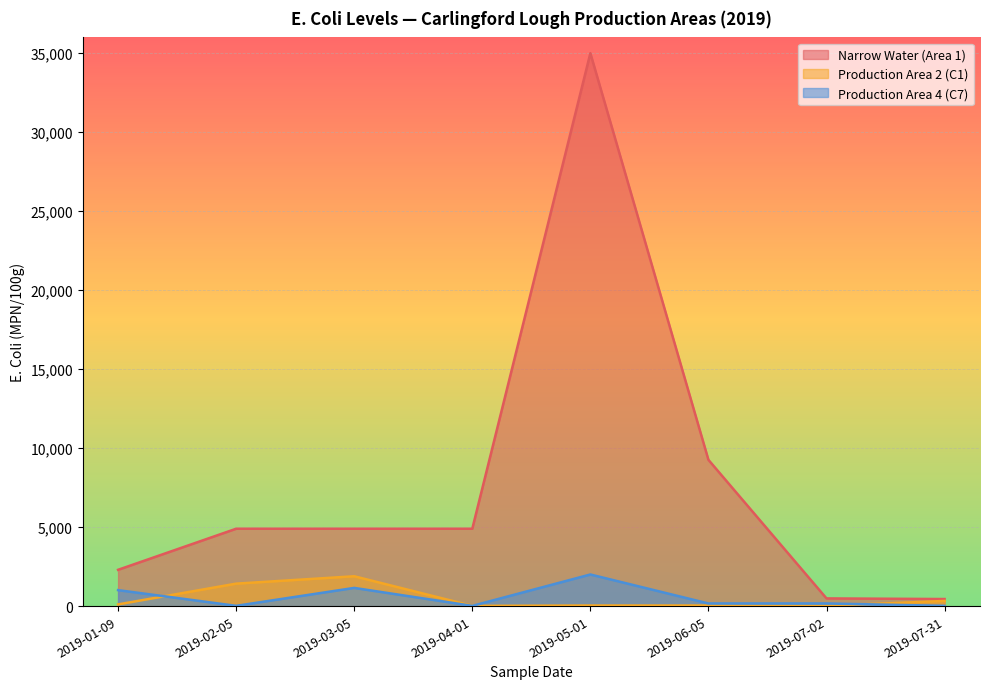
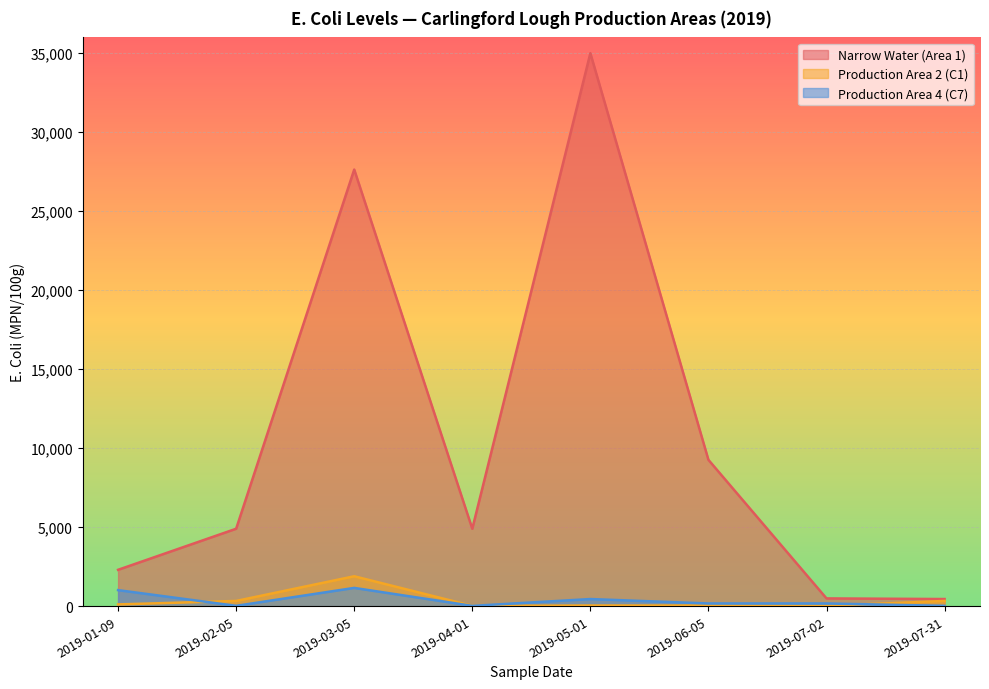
  {
    "Narrow Water (Area 1)": {
      "2019-01-09": "2,300",
      "2019-02-05": "4,900",
-     "2019-03-05": "4,900",
+     "2019-03-05": "27,600",
      "2019-04-01": "4,900",
      "2019-05-01": "35,000",
      "2019-06-05": "9,300",
      "2019-07-02": "500"
    },
    "Production Area 2 (C1)": {
      "2019-01-09": "100",
-     "2019-02-05": "1,400",
+     "2019-02-05": "300",
      "2019-03-05": "1,900",
      "2019-05-01": "0"
    },
    "Production Area 4 (C7)": {
      "2019-01-09": "1,000",
      "2019-02-05": "0",
      "2019-03-05": "1,200",
-     "2019-05-01": "2,000",
+     "2019-05-01": "500",
      "2019-07-31": "0"
    }
  }
